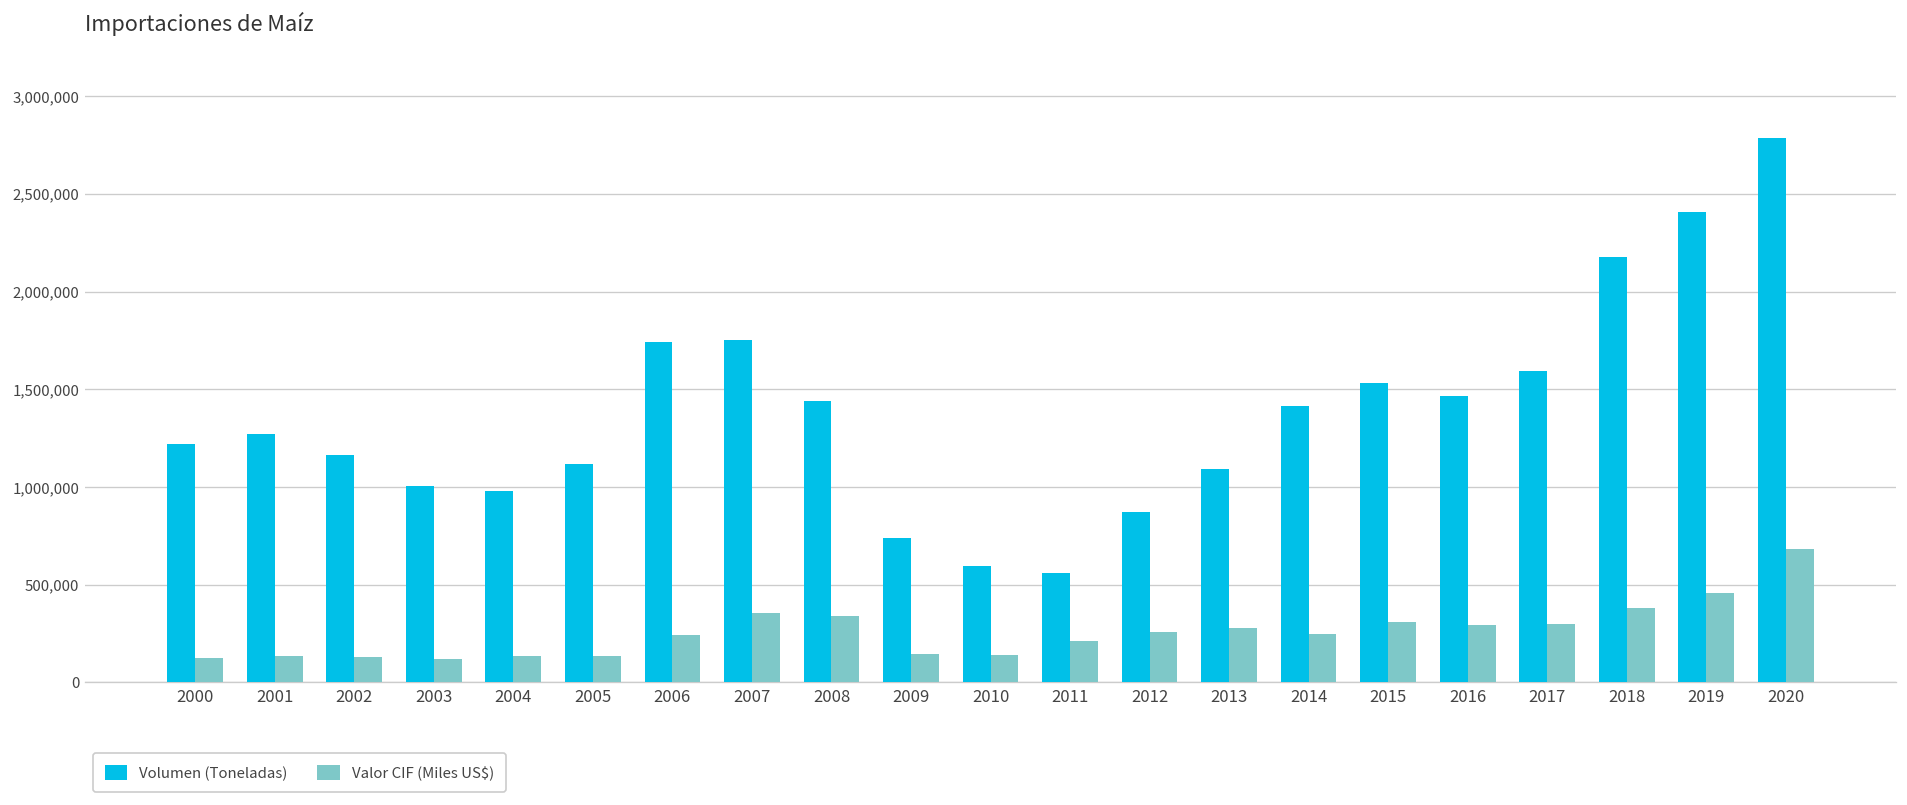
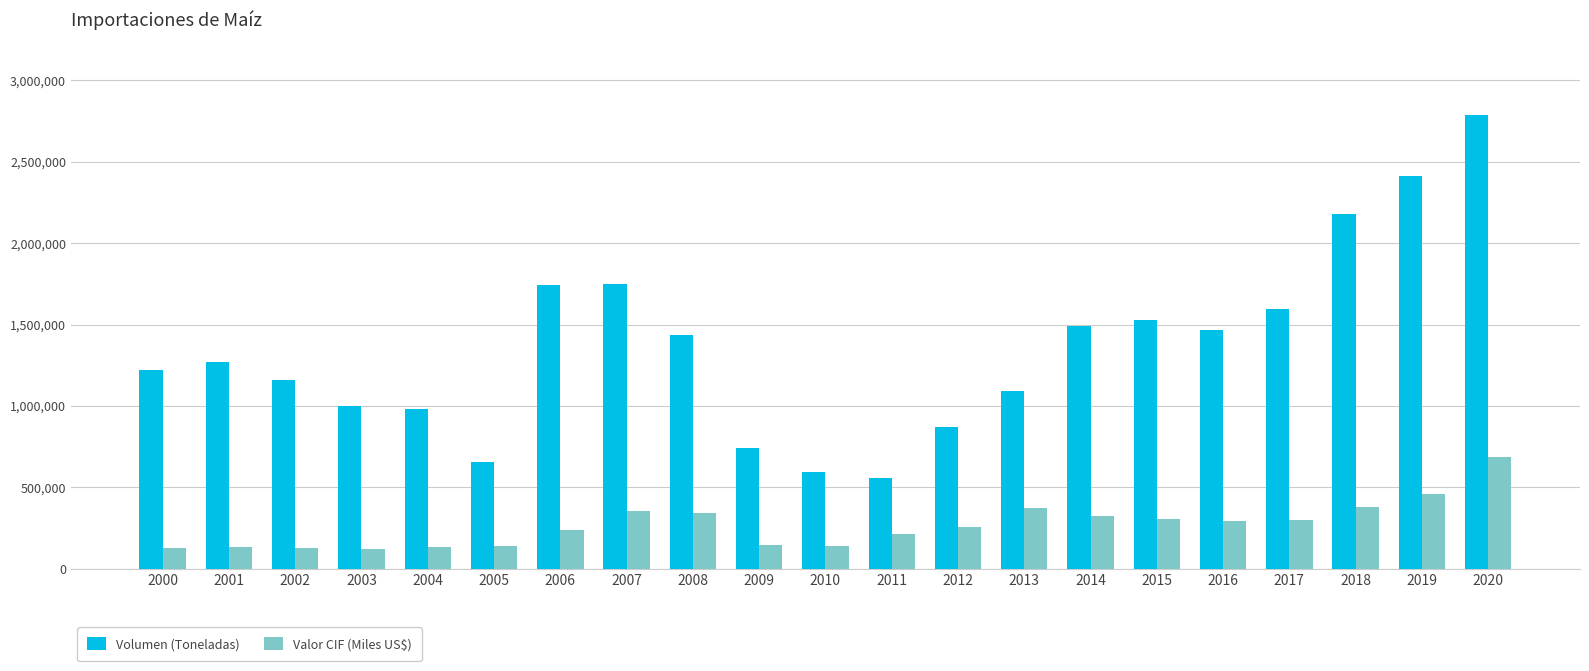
  {
    "Volumen (Toneladas)": {
      "2000": "1,220,000",
      "2001": "1,270,000",
      "2002": "1,160,000",
      "2003": "1,000,000",
      "2004": "980,000",
-     "2005": "1,120,000",
+     "2005": "660,000",
      "2006": "1,740,000",
      "2007": "1,750,000",
      "2008": "1,440,000",
      "2009": "740,000",
      "2010": "600,000",
      "2011": "560,000",
      "2012": "870,000",
      "2013": "1,090,000",
-     "2014": "1,410,000",
+     "2014": "1,490,000",
      "2015": "1,530,000",
      "2016": "1,460,000",
      "2017": "1,600,000",
      "2018": "2,180,000",
      "2019": "2,410,000",
      "2020": "2,790,000"
    },
    "Valor CIF (Miles US$)": {
      "2000": "130,000",
      "2001": "130,000",
      "2002": "130,000",
      "2003": "120,000",
      "2004": "140,000",
      "2005": "140,000",
      "2006": "240,000",
      "2007": "350,000",
      "2008": "340,000",
      "2009": "140,000",
      "2010": "140,000",
      "2011": "210,000",
      "2012": "260,000",
-     "2013": "280,000",
-     "2014": "250,000",
+     "2013": "380,000",
+     "2014": "330,000",
      "2015": "310,000",
      "2016": "290,000",
      "2017": "300,000",
      "2018": "380,000",
      "2019": "460,000",
      "2020": "680,000"
    }
  }
